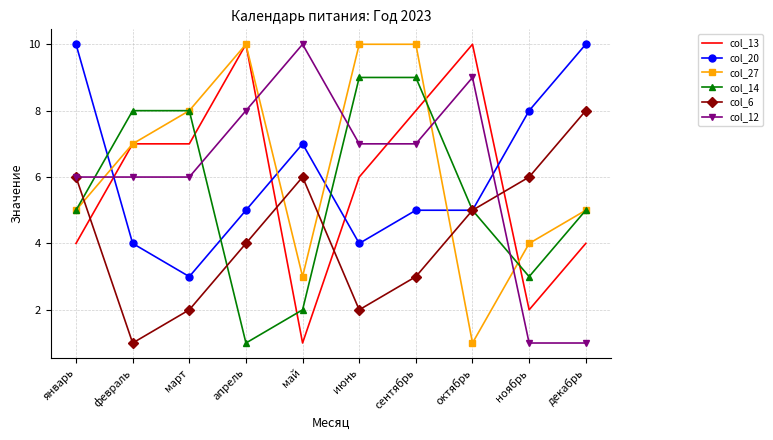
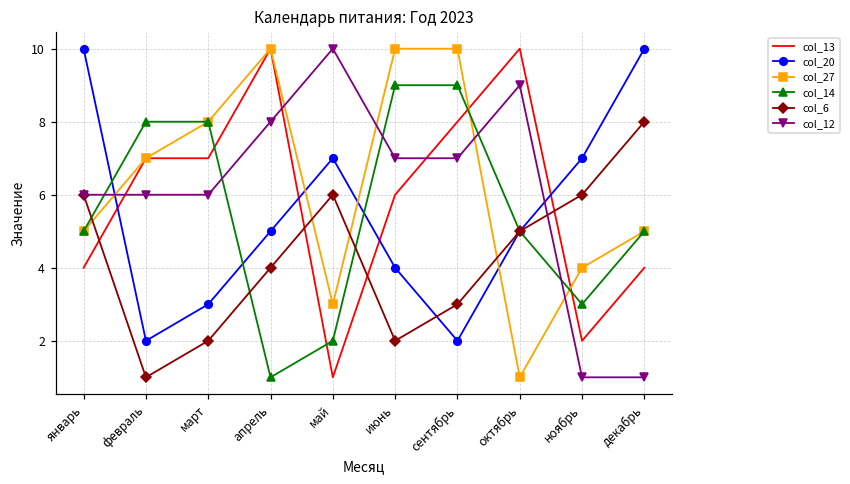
  {
    "col_13": {
      "январь": 4,
      "март": 7,
      "май": 1,
      "июнь": 6,
      "сентябрь": 8,
      "октябрь": 10,
      "ноябрь": 2,
      "декабрь": 4
    },
    "col_20": {
      "январь": 10,
-     "февраль": 4,
+     "февраль": 2,
      "март": 3,
      "апрель": 5,
      "май": 7,
      "июнь": 4,
-     "сентябрь": 5,
-     "ноябрь": 8,
+     "сентябрь": 2,
+     "ноябрь": 7,
      "декабрь": 10
    },
    "col_27": {
      "май": 3,
      "июнь": 10,
      "сентябрь": 10,
      "октябрь": 1,
      "ноябрь": 4
    },
    "col_14": {
      "февраль": 8,
      "апрель": 1,
      "май": 2,
      "июнь": 9,
      "сентябрь": 9,
      "ноябрь": 3
    },
    "col_6": {
      "февраль": 1,
      "март": 2,
      "апрель": 4,
      "май": 6,
      "июнь": 2,
      "сентябрь": 3,
      "ноябрь": 6,
      "декабрь": 8
    },
    "col_12": {
      "февраль": 6,
      "март": 6,
      "апрель": 8,
      "май": 10,
      "июнь": 7,
      "сентябрь": 7,
      "октябрь": 9,
      "ноябрь": 1,
      "декабрь": 1
    }
  }
